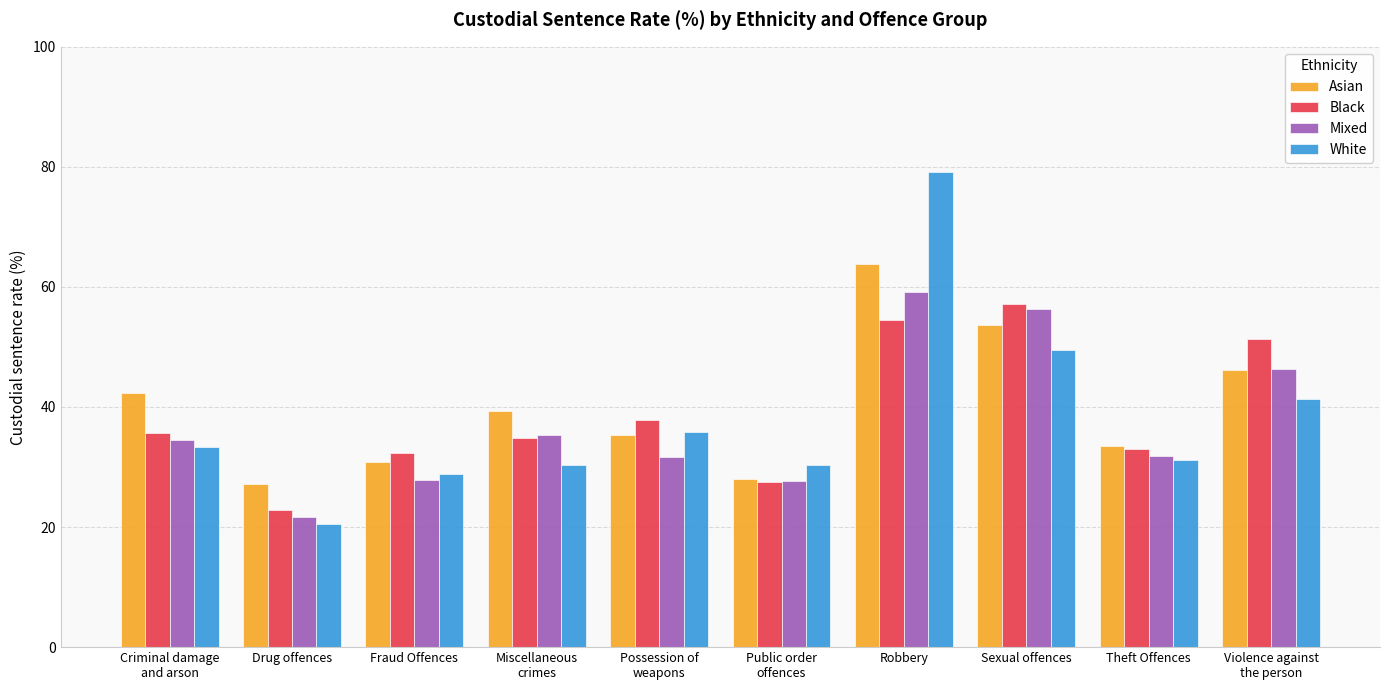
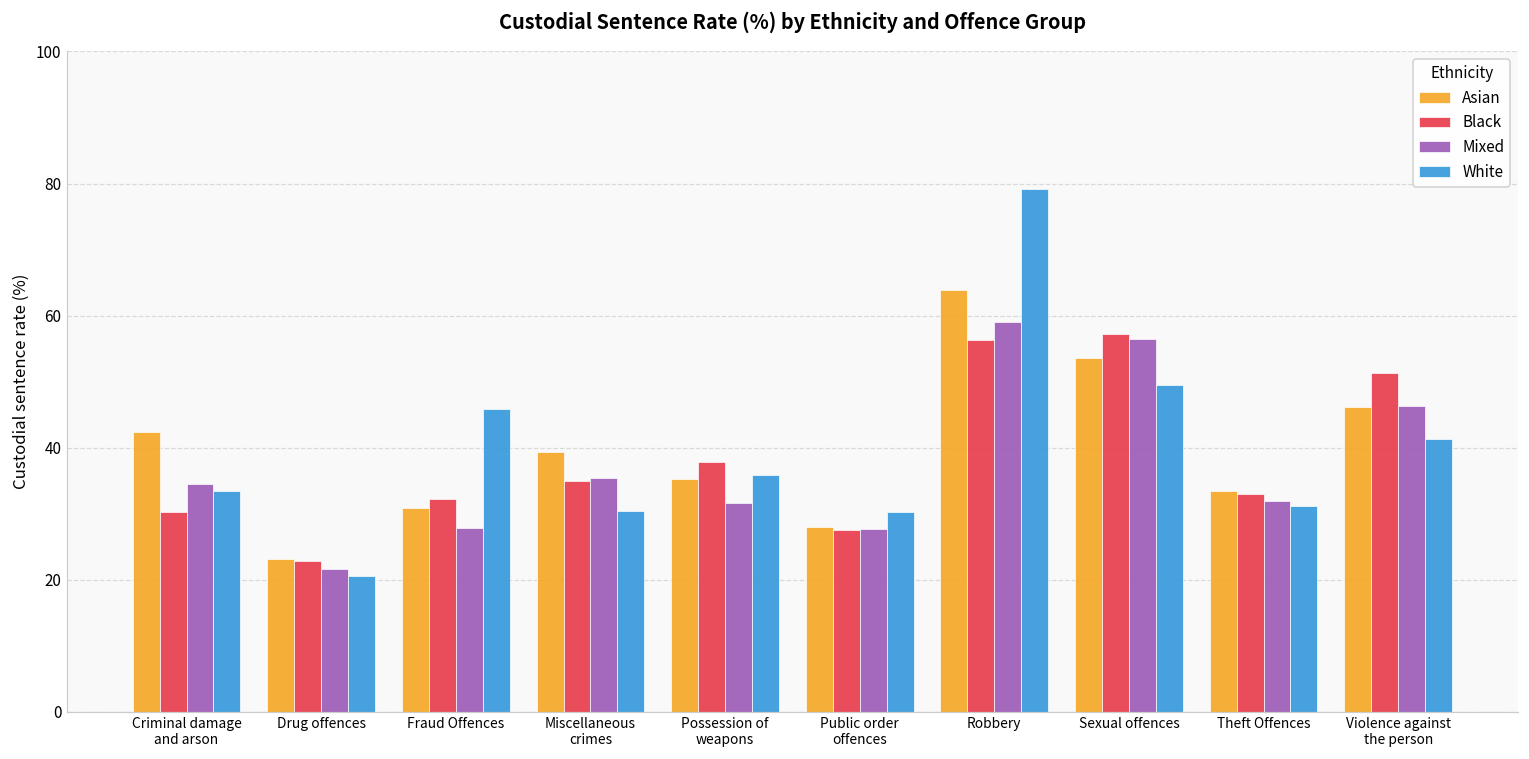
  {
    "Asian": {
      "Criminal damage and arson": 42,
-     "Drug offences": 27,
+     "Drug offences": 23,
      "Fraud Offences": 31,
      "Miscellaneous crimes": 39,
      "Possession of weapons": 35,
      "Public order offences": 28,
      "Robbery": 64,
      "Sexual offences": 54,
      "Theft Offences": 34,
      "Violence against the person": 46
    },
    "Black": {
-     "Criminal damage and arson": 36,
+     "Criminal damage and arson": 30,
      "Drug offences": 23,
      "Fraud Offences": 32,
      "Miscellaneous crimes": 35,
      "Possession of weapons": 38,
      "Public order offences": 28,
-     "Robbery": 55,
+     "Robbery": 56,
      "Sexual offences": 57,
      "Theft Offences": 33,
      "Violence against the person": 51
    },
    "Mixed": {
      "Criminal damage and arson": 35,
      "Drug offences": 22,
      "Fraud Offences": 28,
      "Miscellaneous crimes": 35,
      "Possession of weapons": 32,
      "Public order offences": 28,
      "Robbery": 59,
      "Sexual offences": 56,
      "Theft Offences": 32,
      "Violence against the person": 46
    },
    "White": {
      "Criminal damage and arson": 33,
      "Drug offences": 21,
-     "Fraud Offences": 29,
+     "Fraud Offences": 46,
      "Miscellaneous crimes": 30,
      "Possession of weapons": 36,
      "Public order offences": 30,
      "Robbery": 79,
      "Sexual offences": 50,
      "Theft Offences": 31,
      "Violence against the person": 41
    }
  }
